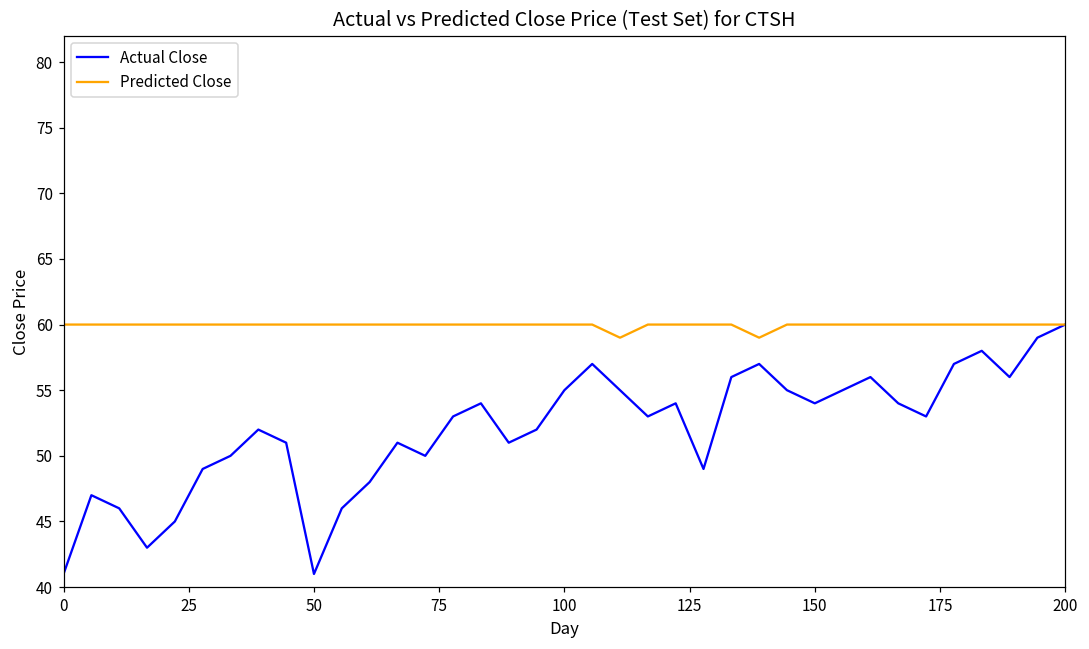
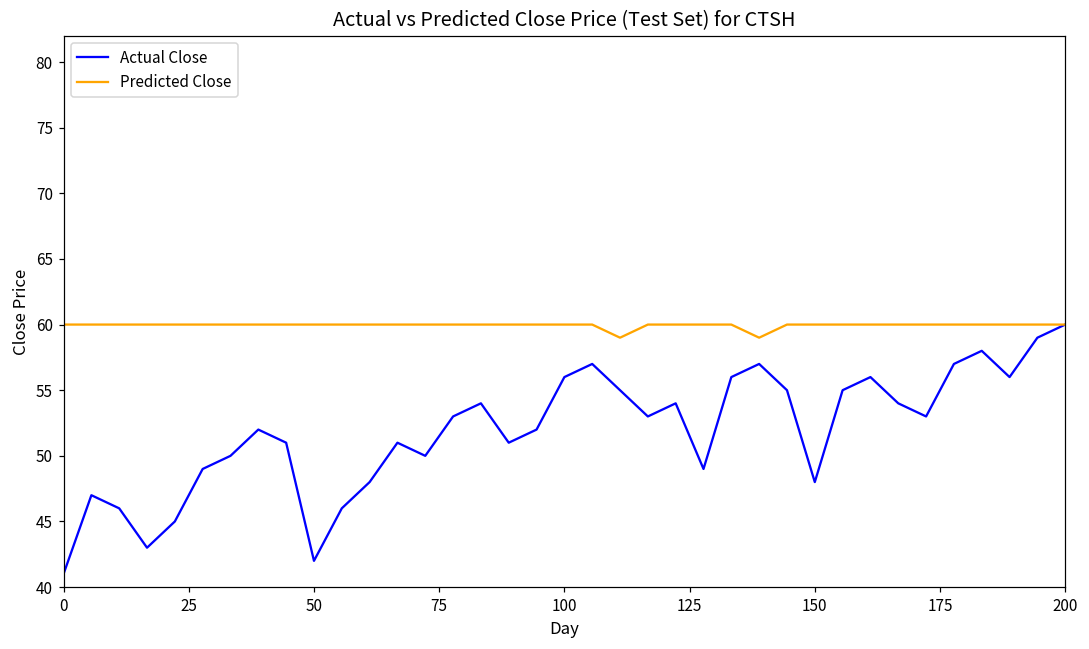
  {
    "Actual Close": {
      "0": 41,
-     "50": 41,
-     "100": 55,
-     "150": 54
+     "50": 42,
+     "100": 56,
+     "150": 48
    },
    "Predicted Close": {
      "0": 60,
      "50": 60,
      "100": 60,
      "150": 60
    }
  }
